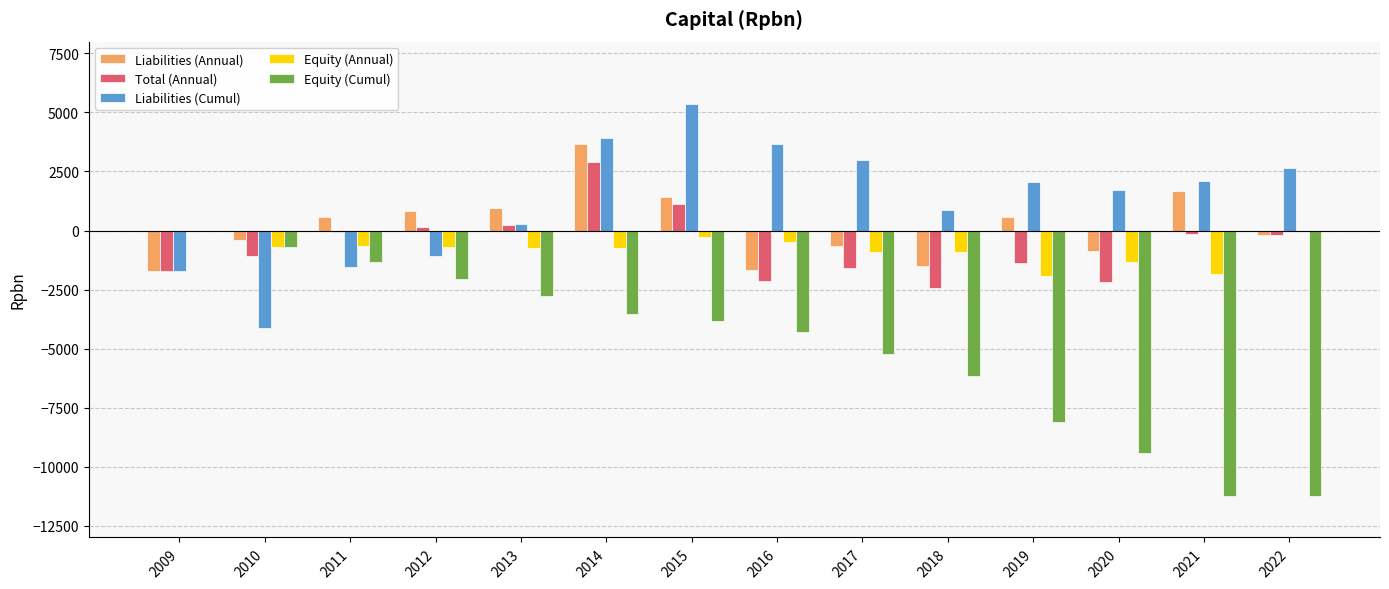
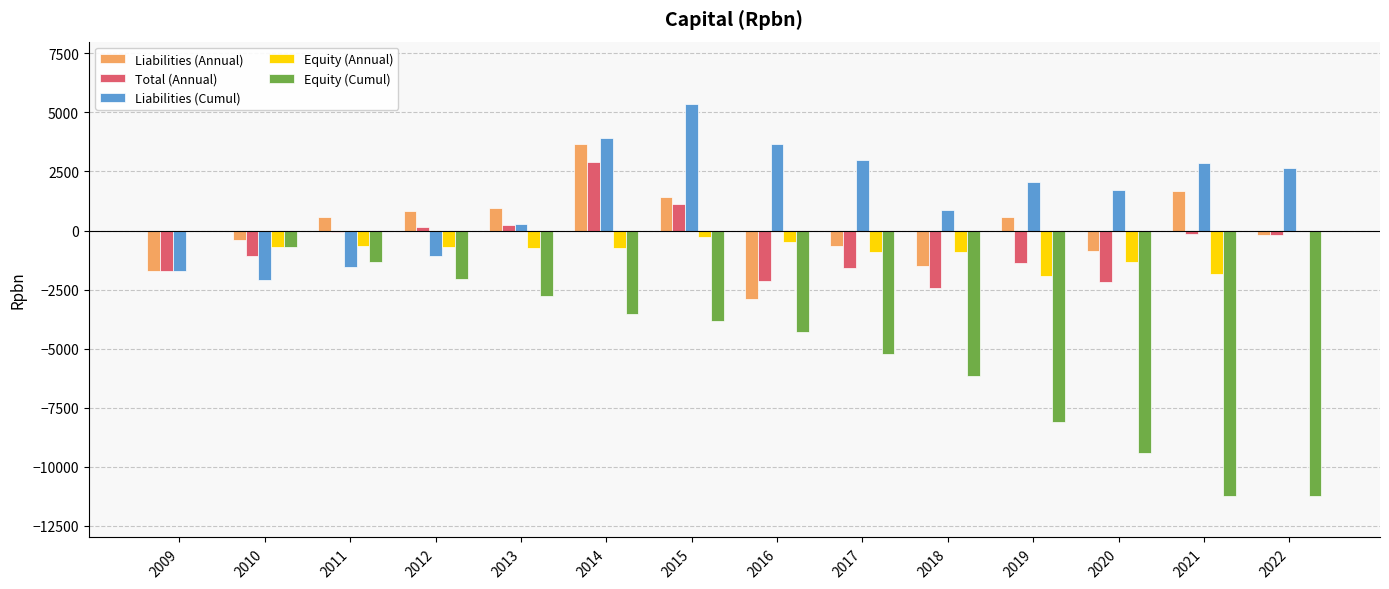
  {
    "Liabilities (Annual)": {
      "2009": -1700,
      "2010": -400,
      "2011": 600,
      "2012": 800,
      "2013": 1000,
      "2014": 3700,
      "2015": 1400,
-     "2016": -1700,
+     "2016": -2900,
      "2017": -700,
      "2018": -1500,
      "2019": 600,
      "2020": -900,
      "2021": 1700,
      "2022": -200
    },
    "Total (Annual)": {
      "2009": -1700,
      "2010": -1100,
      "2012": 100,
      "2013": 200,
      "2014": 2900,
      "2015": 1100,
      "2016": -2100,
      "2017": -1600,
      "2018": -2400,
      "2019": -1400,
      "2020": -2200,
      "2021": -200,
      "2022": -200
    },
    "Liabilities (Cumul)": {
      "2009": -1700,
-     "2010": -4100,
+     "2010": -2100,
      "2011": -1500,
      "2012": -1100,
      "2013": 300,
      "2014": 3900,
      "2015": 5300,
      "2016": 3700,
      "2017": 3000,
      "2018": 900,
      "2019": 2000,
      "2020": 1700,
-     "2021": 2100,
+     "2021": 2900,
      "2022": 2700
    },
    "Equity (Annual)": {
      "2010": -700,
      "2011": -700,
      "2012": -700,
      "2013": -800,
      "2014": -800,
      "2015": -300,
      "2016": -500,
      "2017": -900,
      "2018": -900,
      "2019": -1900,
      "2020": -1300,
      "2021": -1800,
      "2022": 0
    },
    "Equity (Cumul)": {
      "2010": -700,
      "2011": -1300,
      "2012": -2000,
      "2013": -2800,
      "2014": -3500,
      "2015": -3800,
      "2016": -4300,
      "2017": -5200,
      "2018": -6200,
      "2019": -8100,
      "2020": -9400,
      "2021": -11300,
      "2022": -11300
    }
  }
